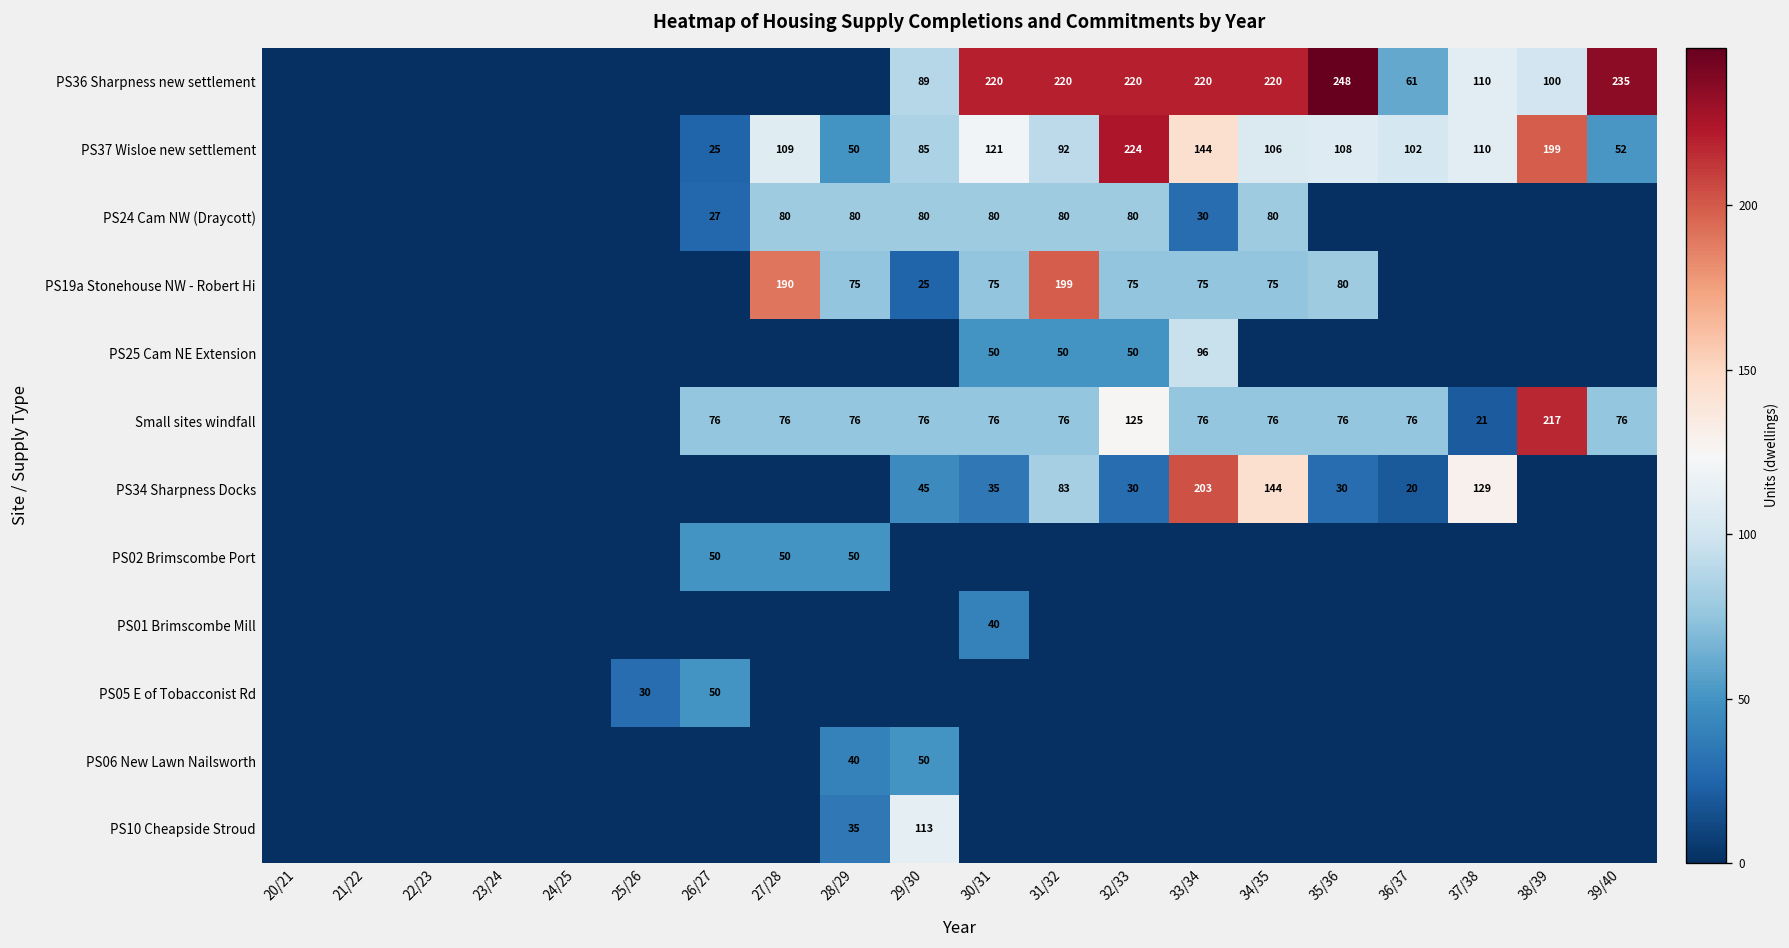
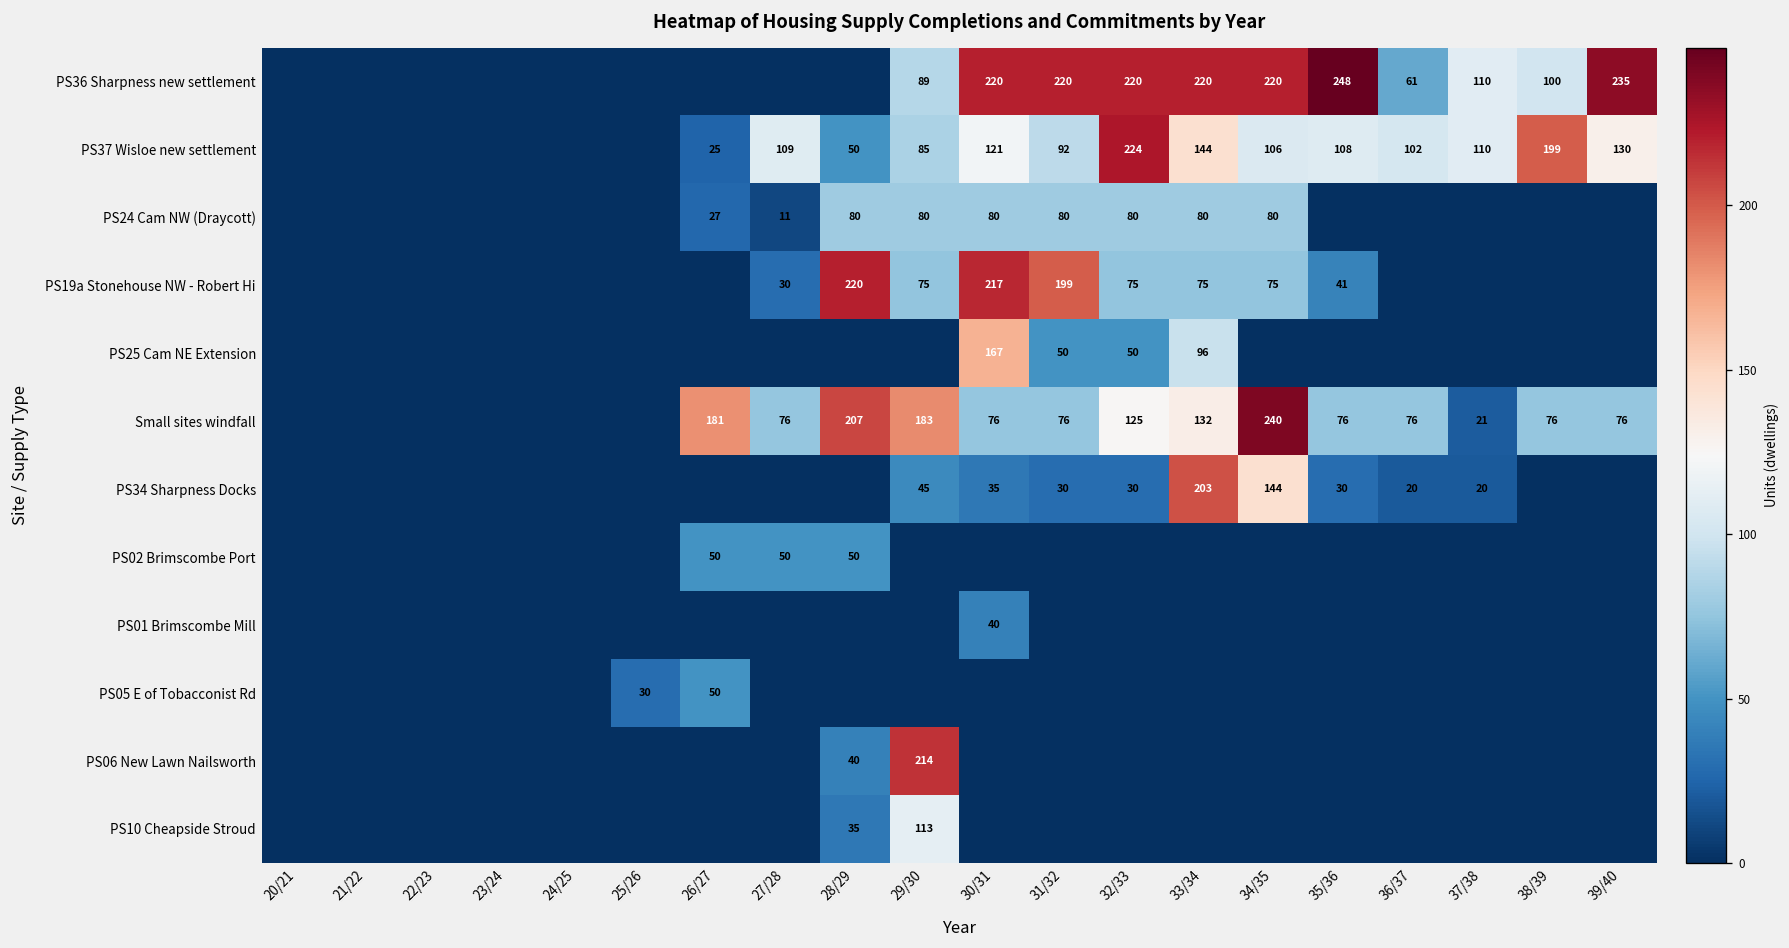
  {
    "PS36 Sharpness new settlement": {
      "29/30": 89,
      "30/31": 220,
      "31/32": 220,
      "32/33": 220,
      "33/34": 220,
      "34/35": 220,
      "35/36": 248,
      "36/37": 61,
      "37/38": 110,
      "38/39": 100,
      "39/40": 235
    },
    "PS37 Wisloe new settlement": {
      "26/27": 25,
      "27/28": 109,
      "28/29": 50,
      "29/30": 85,
      "30/31": 121,
      "31/32": 92,
      "32/33": 224,
      "33/34": 144,
      "34/35": 106,
      "35/36": 108,
      "36/37": 102,
      "37/38": 110,
      "38/39": 199,
-     "39/40": 52
+     "39/40": 130
    },
    "PS24 Cam NW (Draycott)": {
      "26/27": 27,
-     "27/28": 80,
+     "27/28": 11,
      "28/29": 80,
      "29/30": 80,
      "30/31": 80,
      "31/32": 80,
      "32/33": 80,
-     "33/34": 30,
+     "33/34": 80,
      "34/35": 80
    },
    "PS19a Stonehouse NW - Robert Hi": {
-     "27/28": 190,
-     "28/29": 75,
-     "29/30": 25,
-     "30/31": 75,
+     "27/28": 30,
+     "28/29": 220,
+     "29/30": 75,
+     "30/31": 217,
      "31/32": 199,
      "32/33": 75,
      "33/34": 75,
      "34/35": 75,
-     "35/36": 80
+     "35/36": 41
    },
    "PS25 Cam NE Extension": {
-     "30/31": 50,
+     "30/31": 167,
      "31/32": 50,
      "32/33": 50,
      "33/34": 96
    },
    "Small sites windfall": {
-     "26/27": 76,
+     "26/27": 181,
      "27/28": 76,
-     "28/29": 76,
-     "29/30": 76,
+     "28/29": 207,
+     "29/30": 183,
      "30/31": 76,
      "31/32": 76,
      "32/33": 125,
-     "33/34": 76,
-     "34/35": 76,
+     "33/34": 132,
+     "34/35": 240,
      "35/36": 76,
      "36/37": 76,
      "37/38": 21,
-     "38/39": 217,
+     "38/39": 76,
      "39/40": 76
    },
    "PS34 Sharpness Docks": {
      "29/30": 45,
      "30/31": 35,
-     "31/32": 83,
+     "31/32": 30,
      "32/33": 30,
      "33/34": 203,
      "34/35": 144,
      "35/36": 30,
      "36/37": 20,
-     "37/38": 129
+     "37/38": 20
    },
    "PS02 Brimscombe Port": {
      "26/27": 50,
      "27/28": 50,
      "28/29": 50
    },
    "PS01 Brimscombe Mill": {
      "30/31": 40
    },
    "PS05 E of Tobacconist Rd": {
      "25/26": 30,
      "26/27": 50
    },
    "PS06 New Lawn Nailsworth": {
      "28/29": 40,
-     "29/30": 50
+     "29/30": 214
    },
    "PS10 Cheapside Stroud": {
      "28/29": 35,
      "29/30": 113
    }
  }
